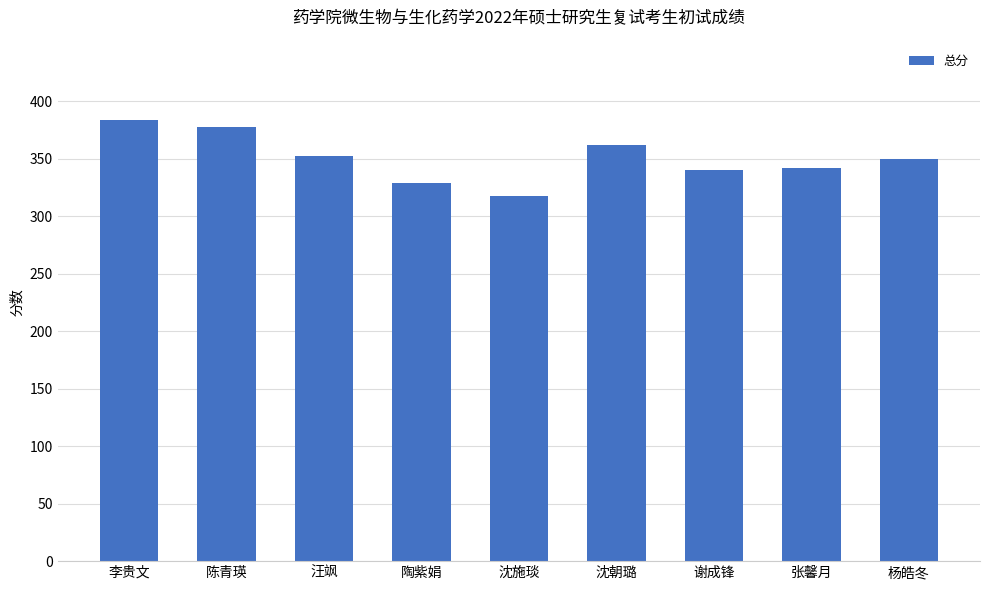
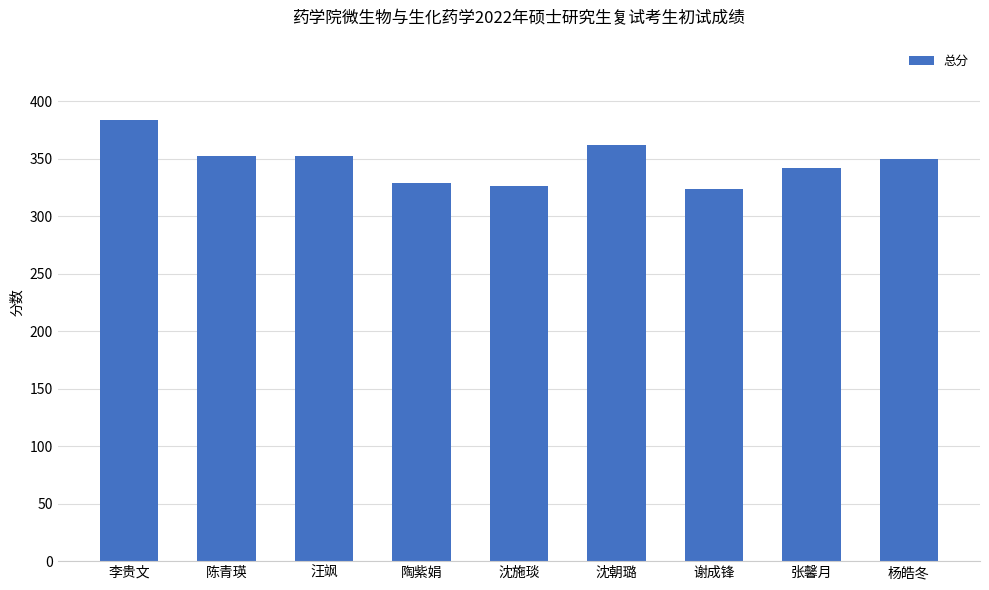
  {
    "李贵文": 384,
-   "陈青瑛": 378,
+   "陈青瑛": 352,
    "汪飒": 352,
    "陶紫娟": 329,
-   "沈施琰": 318,
+   "沈施琰": 326,
    "沈朝璐": 362,
-   "谢成锋": 340,
+   "谢成锋": 324,
    "张馨月": 342,
    "杨皓冬": 350
  }
